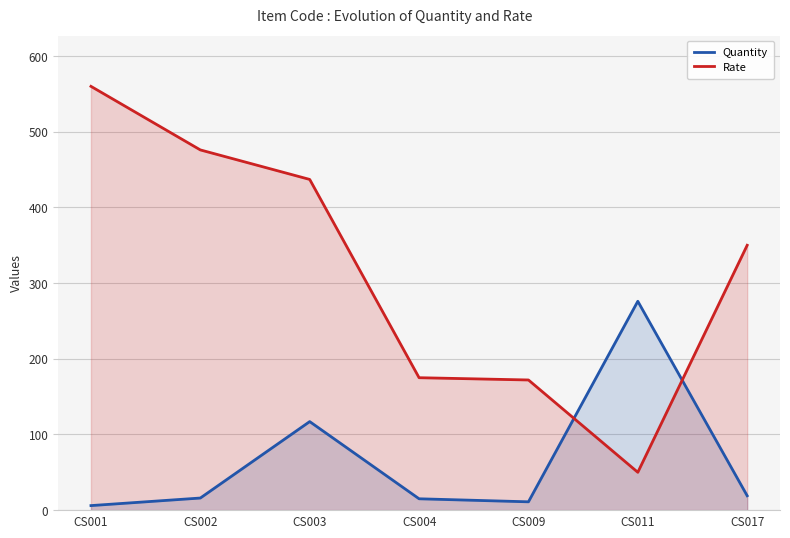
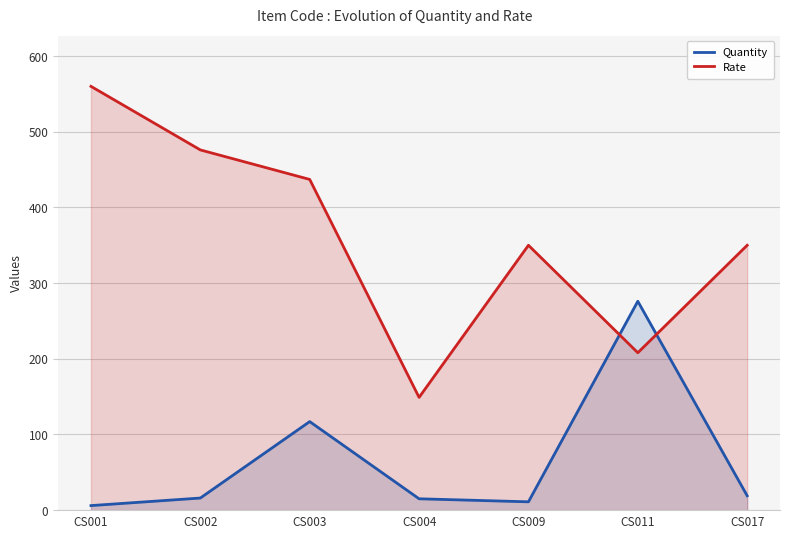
  {
    "Quantity": {
      "CS001": 10,
      "CS002": 20,
      "CS003": 120,
      "CS004": 20,
      "CS009": 10,
      "CS011": 280,
      "CS017": 20
    },
    "Rate": {
      "CS001": 560,
      "CS002": 480,
      "CS003": 440,
-     "CS004": 180,
-     "CS009": 170,
-     "CS011": 50,
+     "CS004": 150,
+     "CS009": 350,
+     "CS011": 210,
      "CS017": 350
    }
  }
